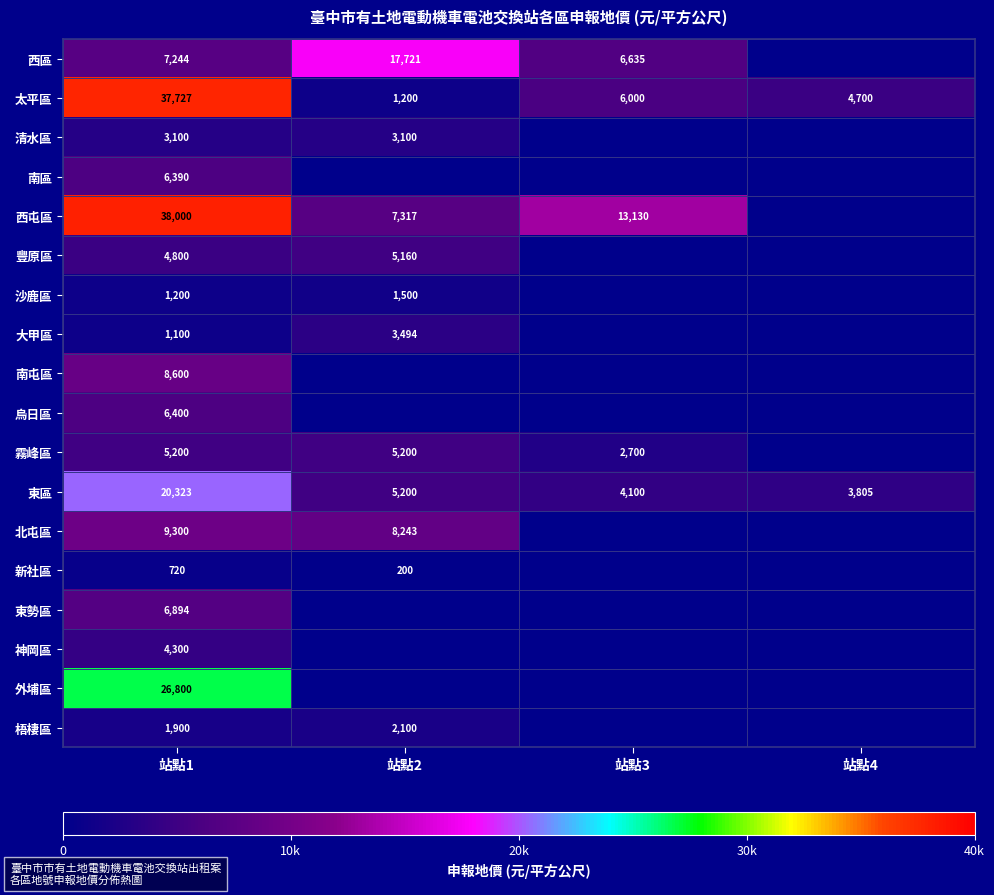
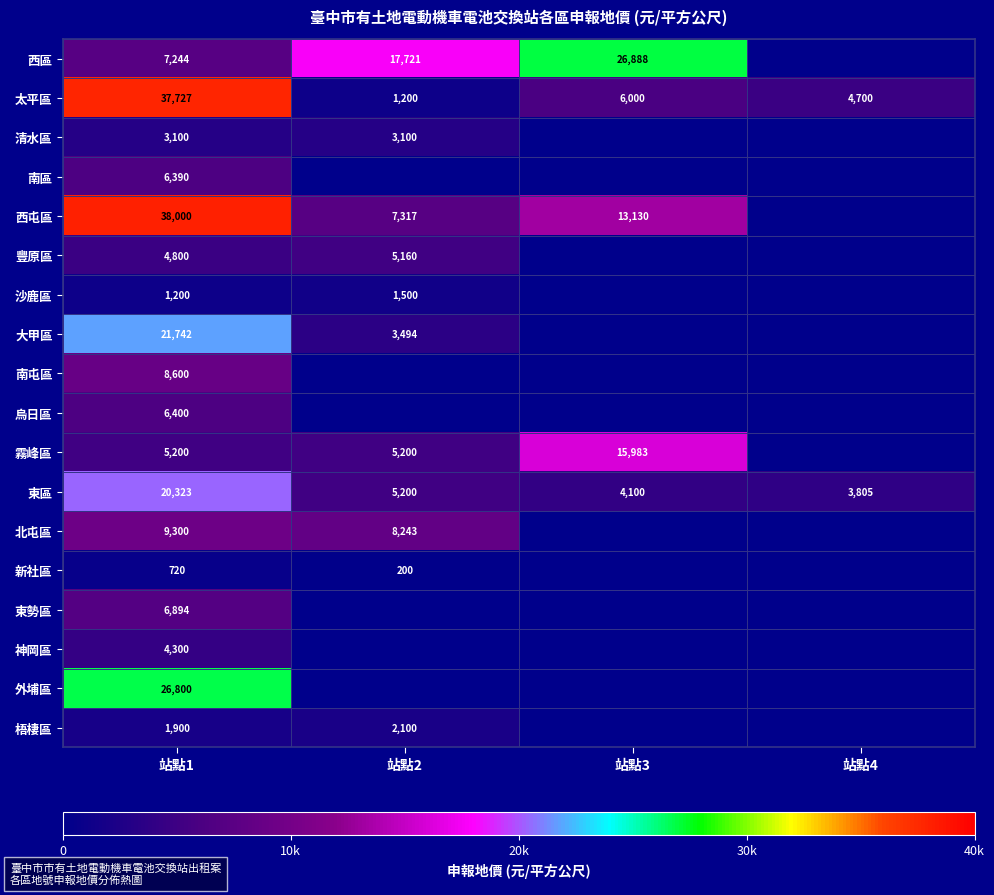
  {
    "西區": {
      "站點1": "7,244",
      "站點2": "17,721",
-     "站點3": "6,635"
+     "站點3": "26,888"
    },
    "太平區": {
      "站點1": "37,727",
      "站點2": "1,200",
      "站點3": "6,000",
      "站點4": "4,700"
    },
    "清水區": {
      "站點1": "3,100",
      "站點2": "3,100"
    },
    "南區": {
      "站點1": "6,390"
    },
    "西屯區": {
      "站點1": "38,000",
      "站點2": "7,317",
      "站點3": "13,130"
    },
    "豐原區": {
      "站點1": "4,800",
      "站點2": "5,160"
    },
    "沙鹿區": {
      "站點1": "1,200",
      "站點2": "1,500"
    },
    "大甲區": {
-     "站點1": "1,100",
+     "站點1": "21,742",
      "站點2": "3,494"
    },
    "南屯區": {
      "站點1": "8,600"
    },
    "烏日區": {
      "站點1": "6,400"
    },
    "霧峰區": {
      "站點1": "5,200",
      "站點2": "5,200",
-     "站點3": "2,700"
+     "站點3": "15,983"
    },
    "東區": {
      "站點1": "20,323",
      "站點2": "5,200",
      "站點3": "4,100",
      "站點4": "3,805"
    },
    "北屯區": {
      "站點1": "9,300",
      "站點2": "8,243"
    },
    "新社區": {
      "站點1": "720",
      "站點2": "200"
    },
    "東勢區": {
      "站點1": "6,894"
    },
    "神岡區": {
      "站點1": "4,300"
    },
    "外埔區": {
      "站點1": "26,800"
    },
    "梧棲區": {
      "站點1": "1,900",
      "站點2": "2,100"
    }
  }
